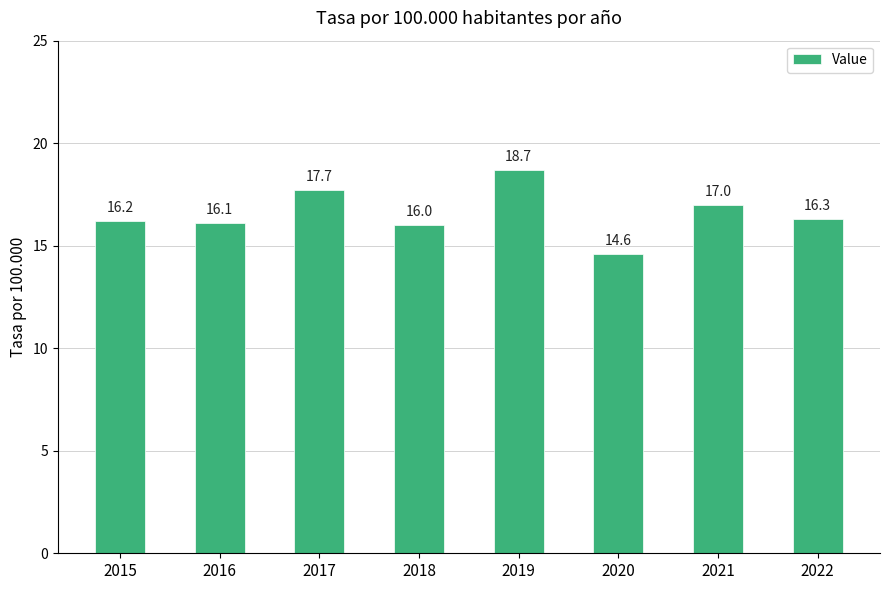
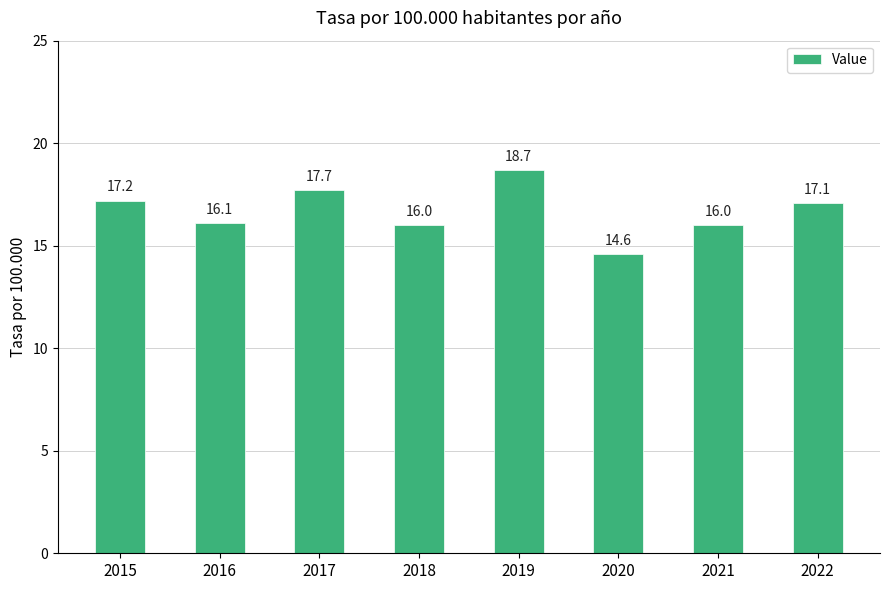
  {
-   "2015": 16.2,
+   "2015": 17.2,
    "2016": 16.1,
    "2017": 17.7,
    "2018": 16.0,
    "2019": 18.7,
    "2020": 14.6,
-   "2021": 17.0,
-   "2022": 16.3
+   "2021": 16.0,
+   "2022": 17.1
  }
